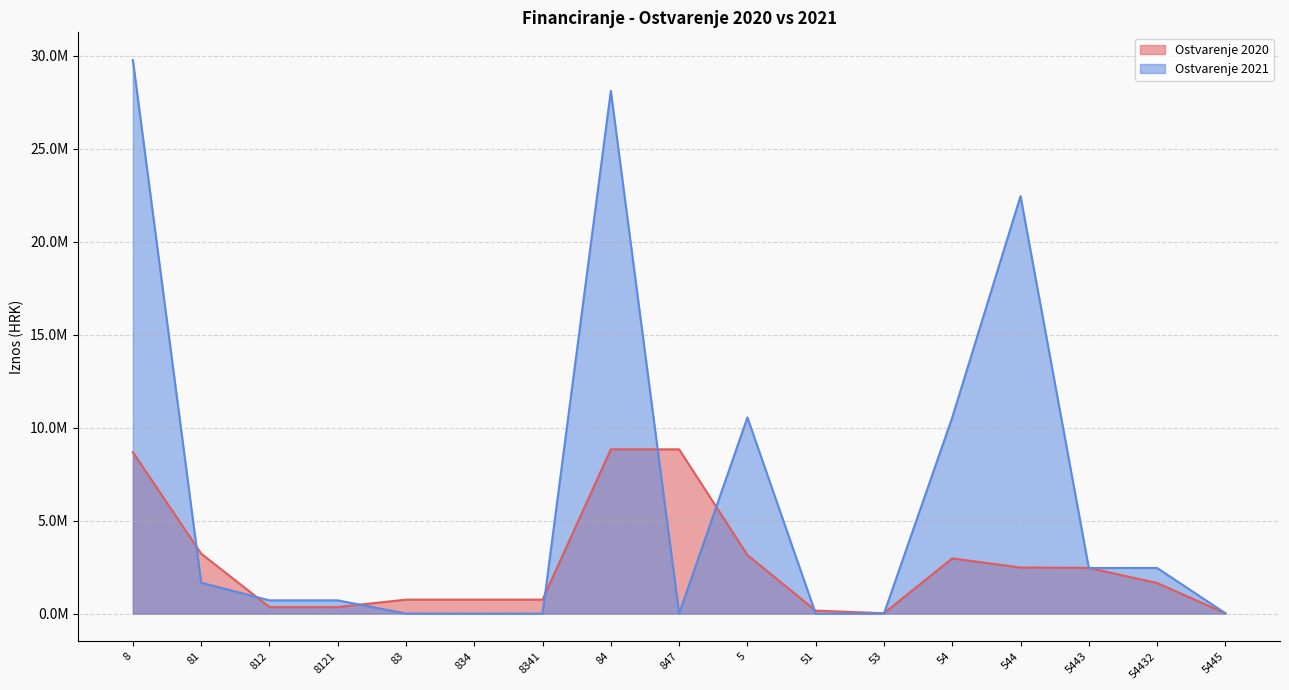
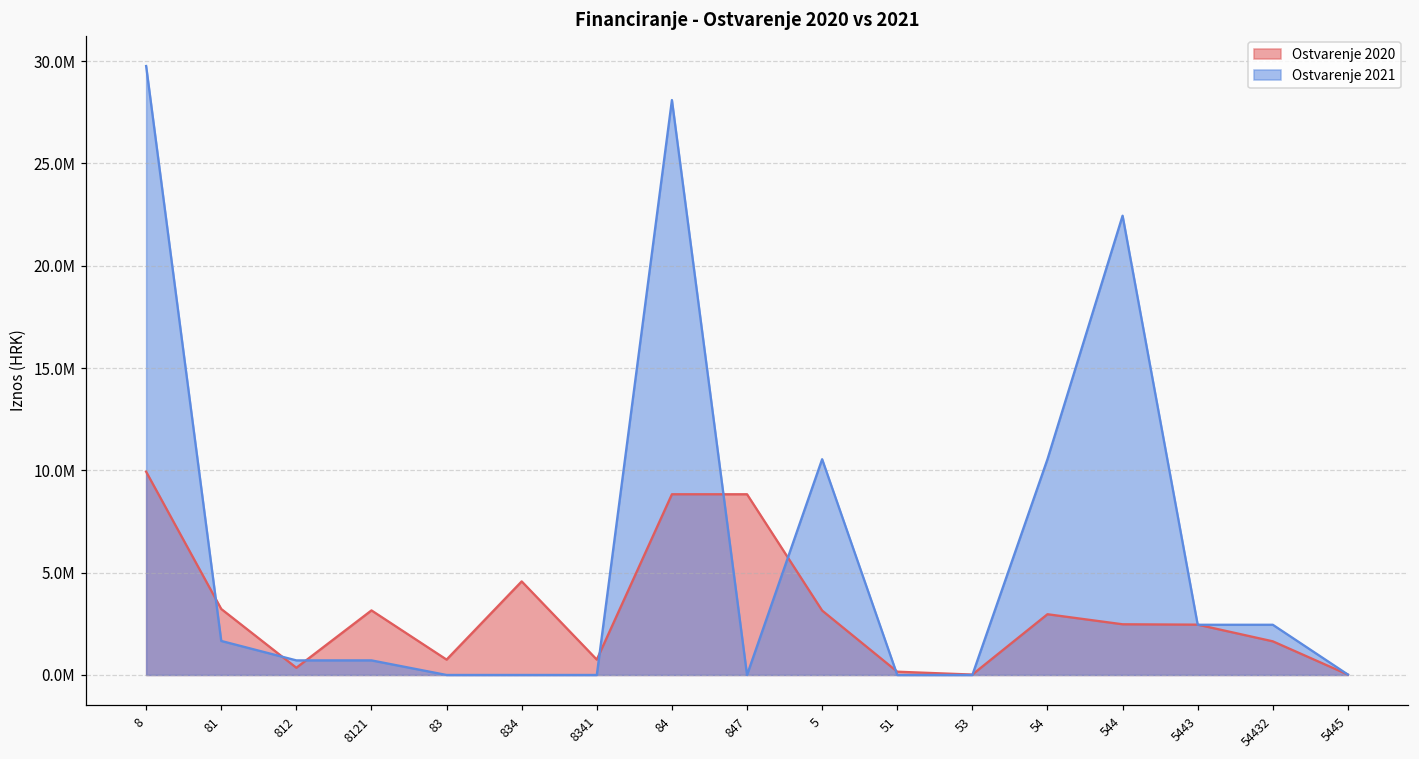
  {
    "Ostvarenje 2020": {
-     "8": 8700000,
+     "8": 9900000,
      "81": 3200000,
      "812": 400000,
-     "8121": 400000,
+     "8121": 3200000,
      "83": 800000,
-     "834": 800000,
+     "834": 4600000,
      "8341": 800000,
      "84": 8800000,
      "847": 8800000,
      "5": 3100000,
      "51": 200000,
      "54": 3000000,
      "544": 2500000,
      "54432": 1600000
    },
    "Ostvarenje 2021": {
      "8": 29800000,
      "81": 1700000,
      "812": 700000,
      "8121": 700000,
      "83": 0,
      "834": 0,
      "8341": 0,
      "84": 28100000,
      "847": 0,
      "5": 10500000,
      "51": 0,
      "54": 10500000,
      "544": 22400000,
      "54432": 2500000
    }
  }
